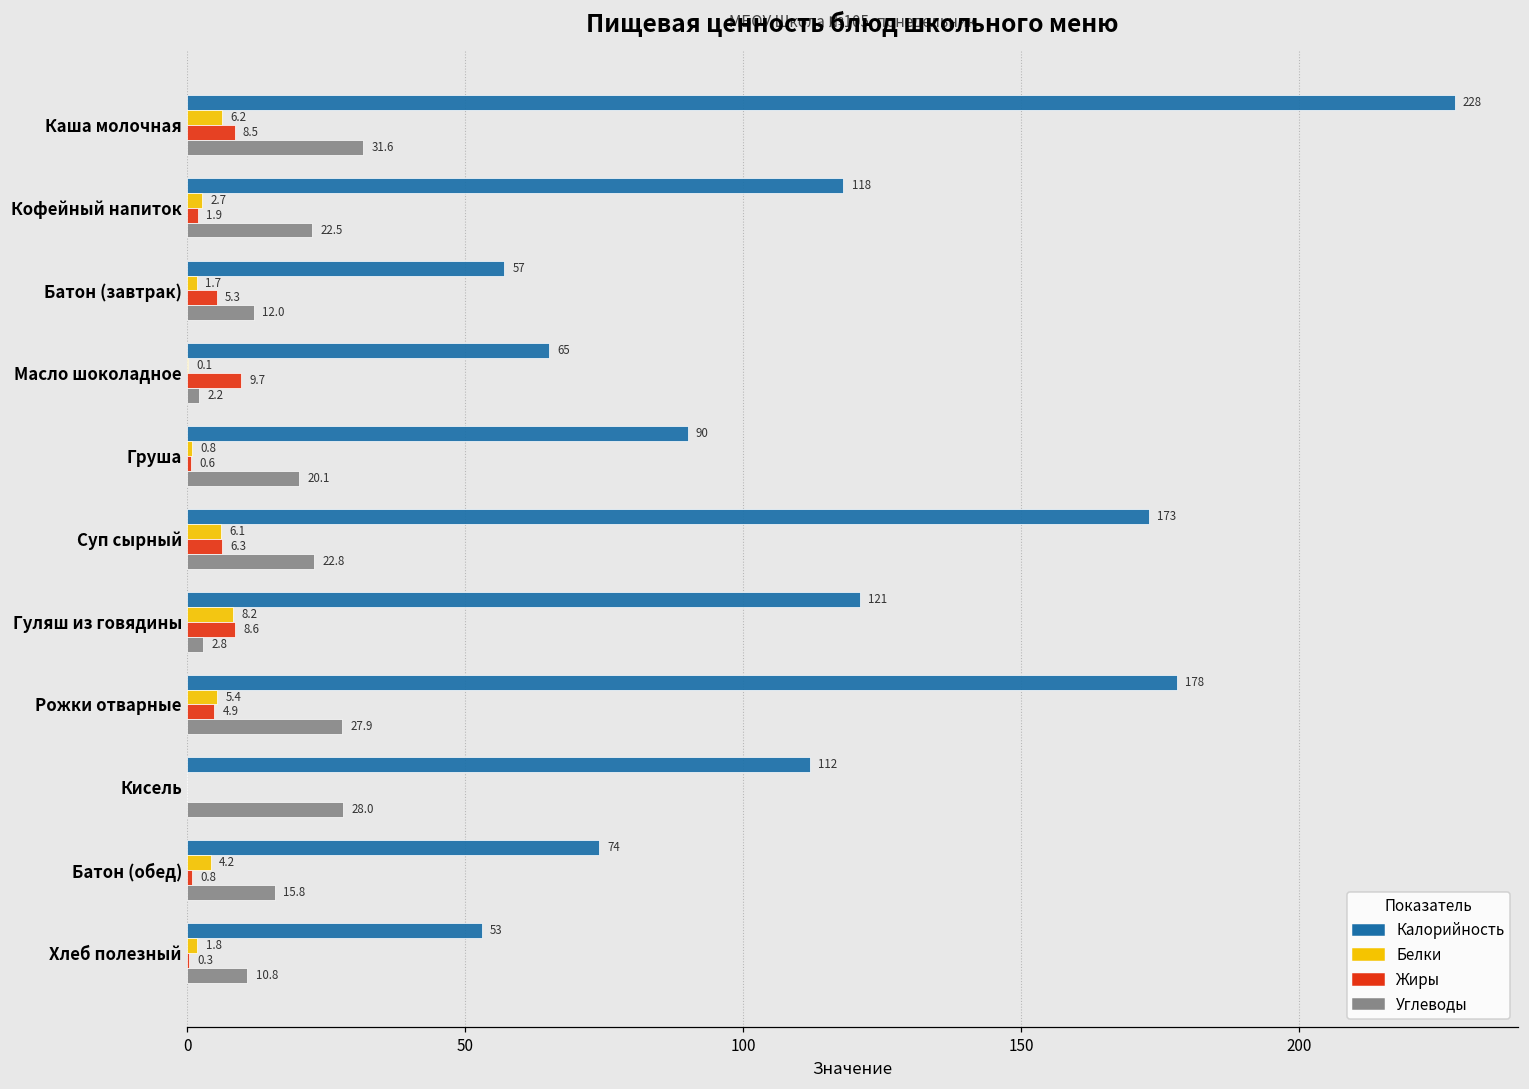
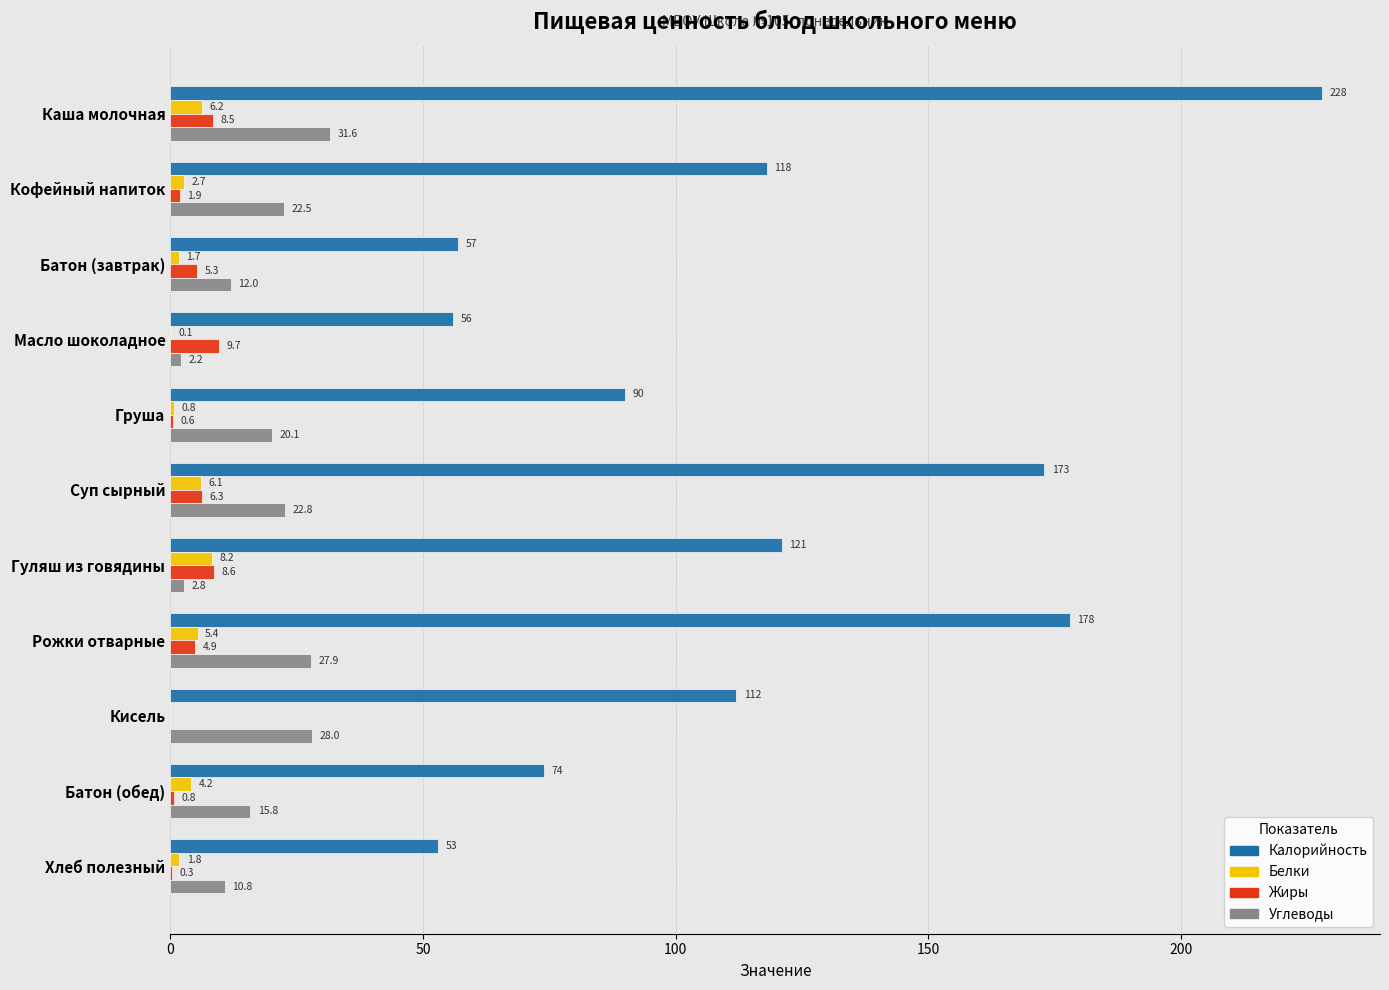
  {
    "Калорийность": {
      "Каша молочная": 228,
      "Кофейный напиток": 118,
      "Батон (завтрак)": 57,
-     "Масло шоколадное": 65,
+     "Масло шоколадное": 56,
      "Груша": 90,
      "Суп сырный": 173,
      "Гуляш из говядины": 121,
      "Рожки отварные": 178,
      "Кисель": 112,
      "Батон (обед)": 74,
      "Хлеб полезный": 53
    },
    "Белки": {
      "Каша молочная": 6.2,
      "Кофейный напиток": 2.7,
      "Батон (завтрак)": 1.7,
      "Масло шоколадное": 0.1,
      "Груша": 0.8,
      "Суп сырный": 6.1,
      "Гуляш из говядины": 8.2,
      "Рожки отварные": 5.4,
      "Батон (обед)": 4.2,
      "Хлеб полезный": 1.8
    },
    "Жиры": {
      "Каша молочная": 8.5,
      "Кофейный напиток": 1.9,
      "Батон (завтрак)": 5.3,
      "Масло шоколадное": 9.7,
      "Груша": 0.6,
      "Суп сырный": 6.3,
      "Гуляш из говядины": 8.6,
      "Рожки отварные": 4.9,
      "Батон (обед)": 0.8,
      "Хлеб полезный": 0.3
    },
    "Углеводы": {
      "Каша молочная": 31.6,
      "Кофейный напиток": 22.5,
      "Батон (завтрак)": 12.0,
      "Масло шоколадное": 2.2,
      "Груша": 20.1,
      "Суп сырный": 22.8,
      "Гуляш из говядины": 2.8,
      "Рожки отварные": 27.9,
      "Кисель": 28.0,
      "Батон (обед)": 15.8,
      "Хлеб полезный": 10.8
    }
  }
